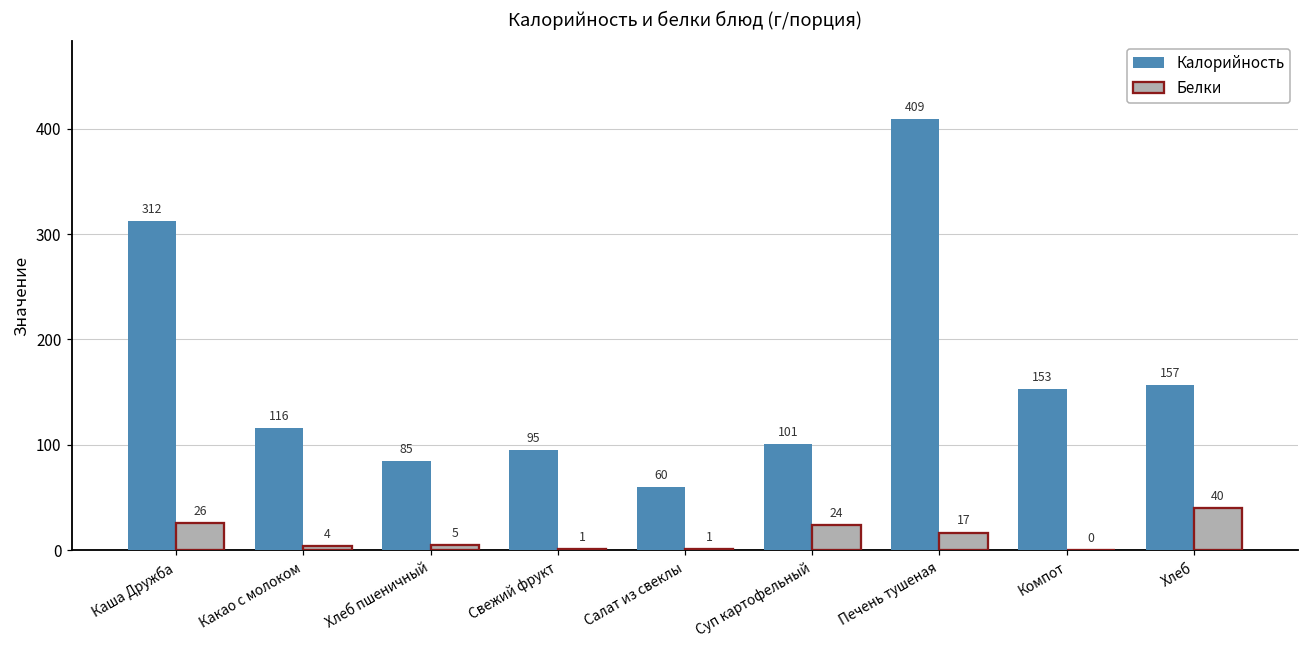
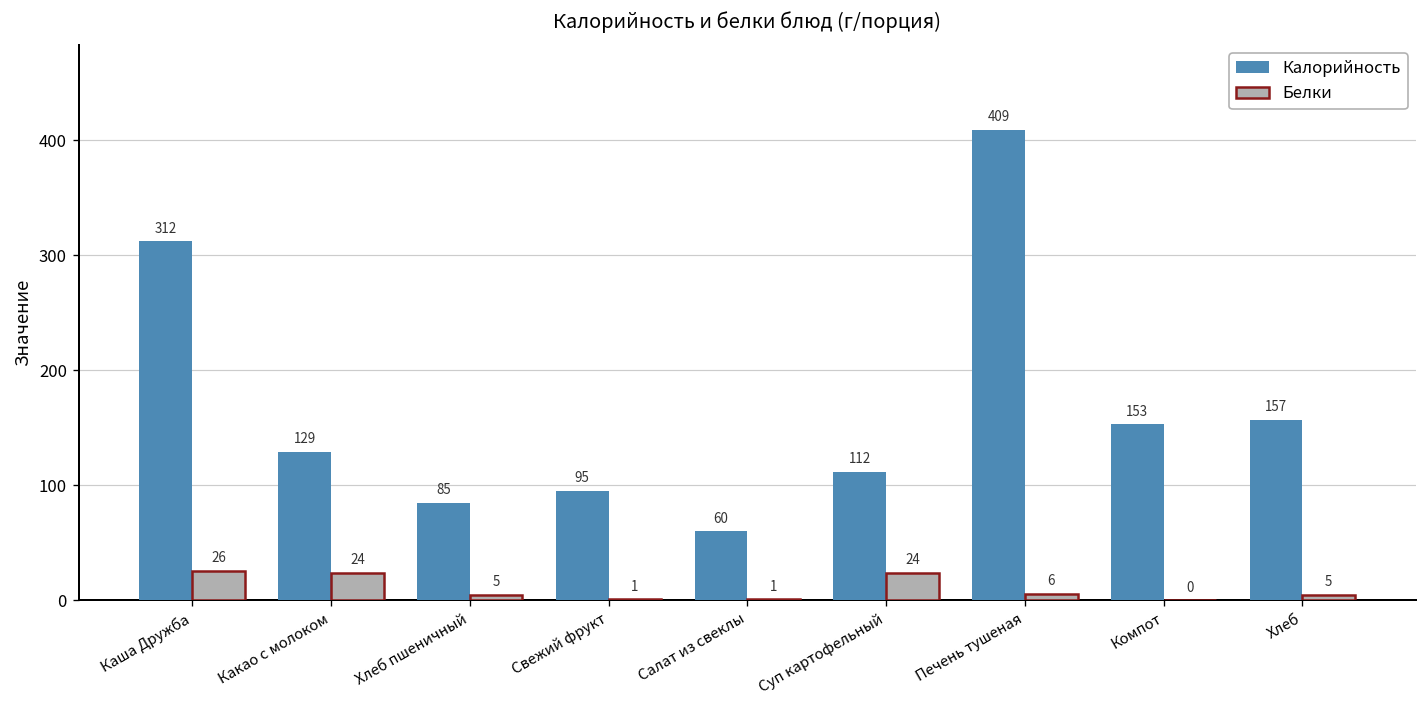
  {
    "Калорийность": {
      "Каша Дружба": 312,
-     "Какао с молоком": 116,
+     "Какао с молоком": 129,
      "Хлеб пшеничный": 85,
      "Свежий фрукт": 95,
      "Салат из свеклы": 60,
-     "Суп картофельный": 101,
+     "Суп картофельный": 112,
      "Печень тушеная": 409,
      "Компот": 153,
      "Хлеб": 157
    },
    "Белки": {
      "Каша Дружба": 26,
-     "Какао с молоком": 4,
+     "Какао с молоком": 24,
      "Хлеб пшеничный": 5,
      "Свежий фрукт": 1,
      "Салат из свеклы": 1,
      "Суп картофельный": 24,
-     "Печень тушеная": 17,
+     "Печень тушеная": 6,
      "Компот": 0,
-     "Хлеб": 40
+     "Хлеб": 5
    }
  }
